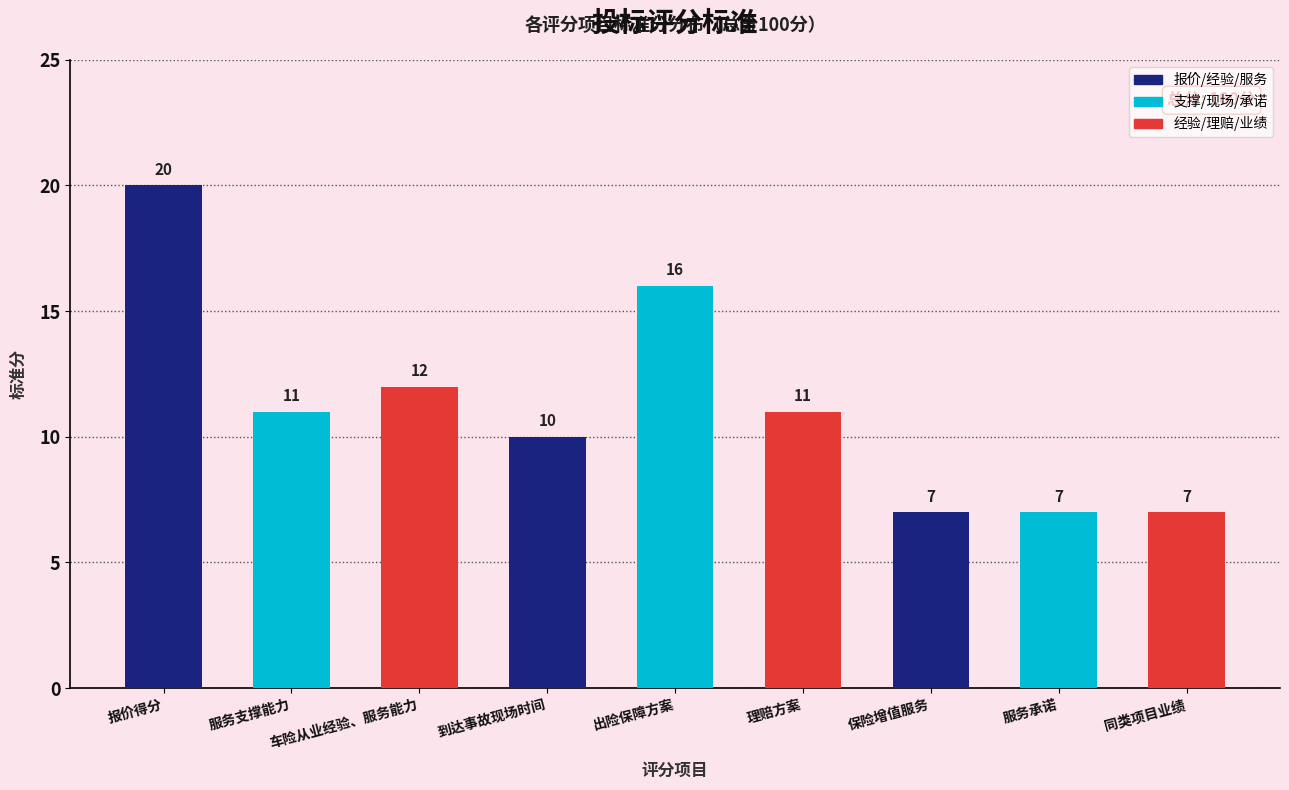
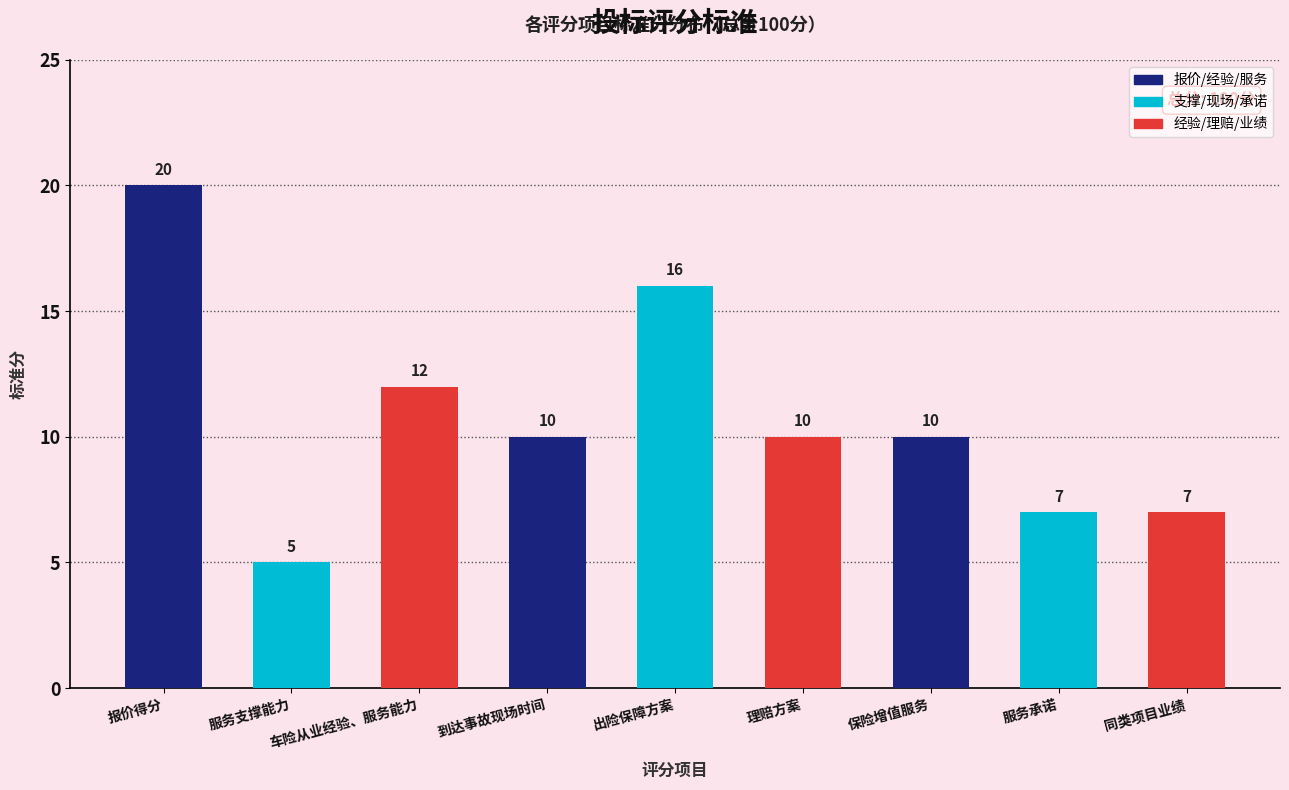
  {
    "报价得分": 20,
-   "服务支撑能力": 11,
+   "服务支撑能力": 5,
    "车险从业经验、服务能力": 12,
    "到达事故现场时间": 10,
    "出险保障方案": 16,
-   "理赔方案": 11,
-   "保险增值服务": 7,
+   "理赔方案": 10,
+   "保险增值服务": 10,
    "服务承诺": 7,
    "同类项目业绩": 7
  }
